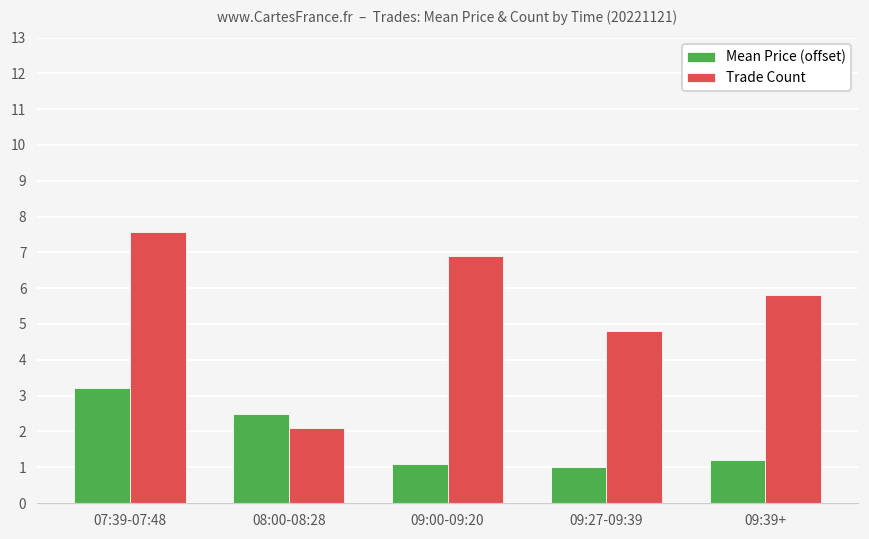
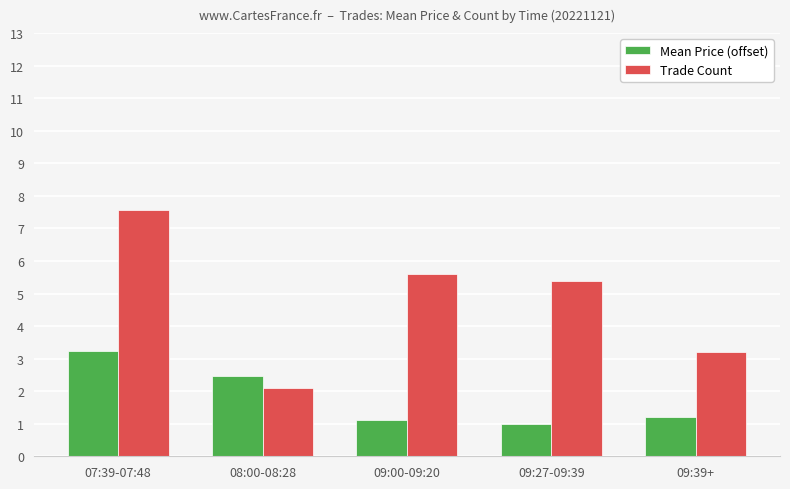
  {
    "Mean Price (offset)": {
      "07:39-07:48": 3.2,
      "08:00-08:28": 2.5,
      "09:00-09:20": 1.1,
      "09:27-09:39": 1.0,
      "09:39+": 1.2
    },
    "Trade Count": {
      "07:39-07:48": 7.6,
      "08:00-08:28": 2.1,
-     "09:00-09:20": 6.9,
-     "09:27-09:39": 4.8,
-     "09:39+": 5.8
+     "09:00-09:20": 5.6,
+     "09:27-09:39": 5.4,
+     "09:39+": 3.2
    }
  }
